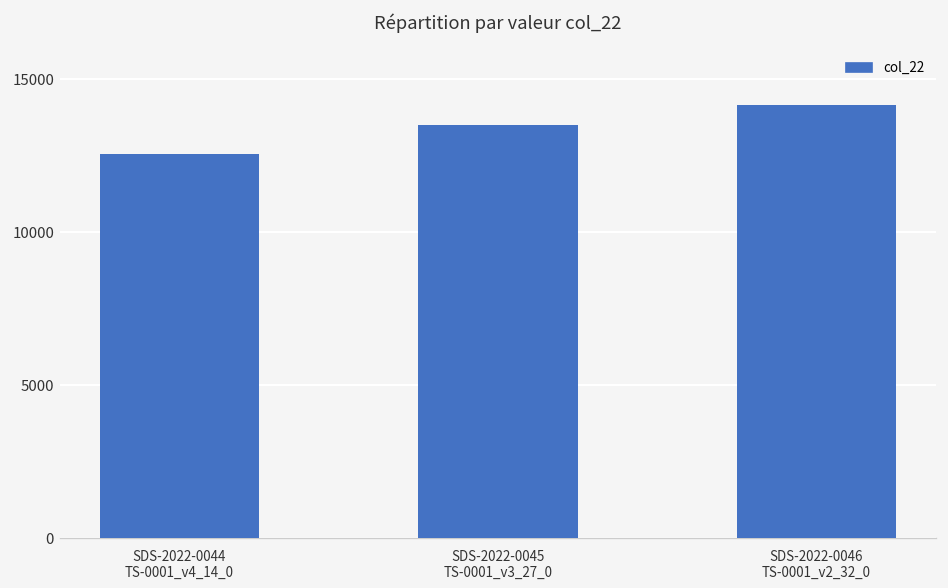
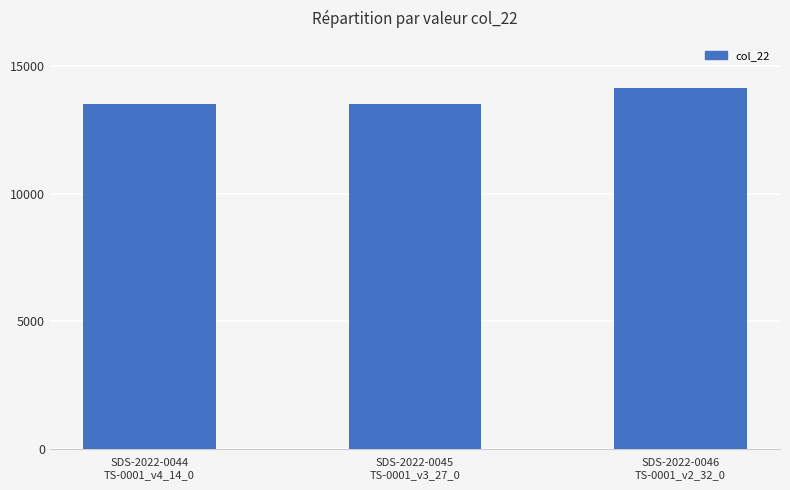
  {
-   "SDS-2022-0044 TS-0001_v4_14_0": 12600,
+   "SDS-2022-0044 TS-0001_v4_14_0": 13500,
    "SDS-2022-0045 TS-0001_v3_27_0": 13500,
    "SDS-2022-0046 TS-0001_v2_32_0": 14200
  }
